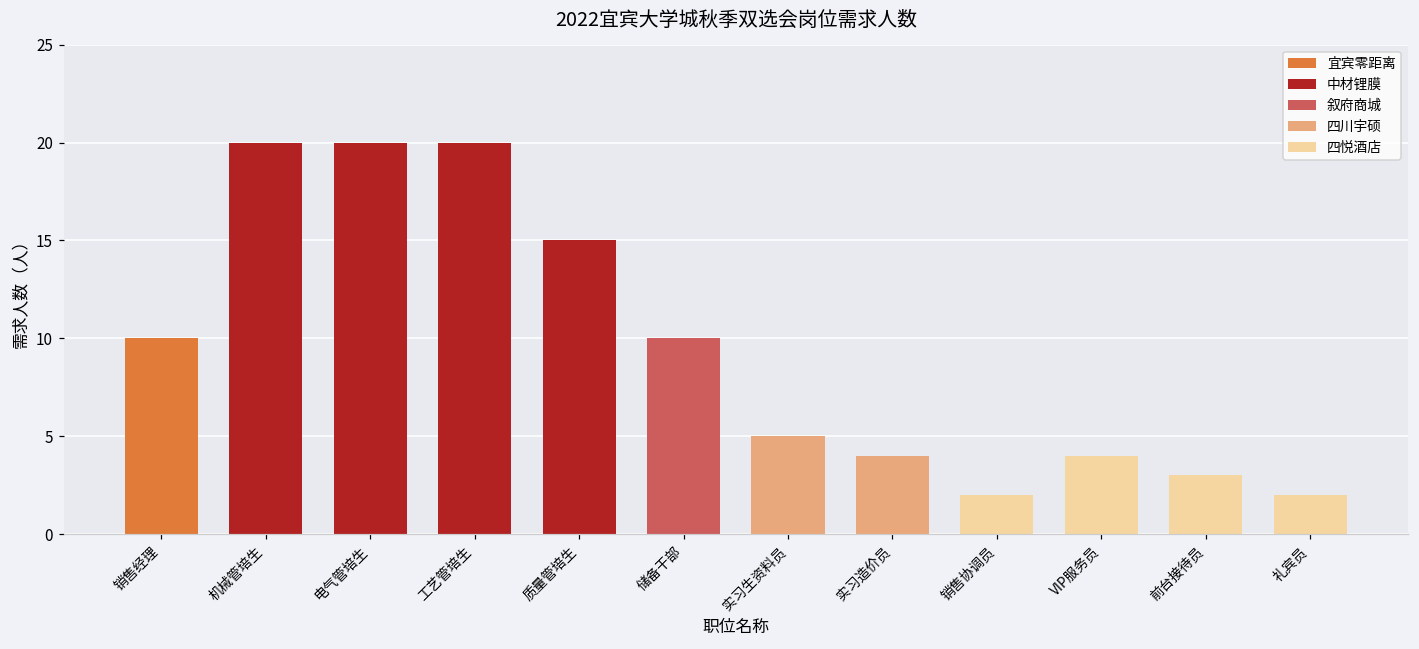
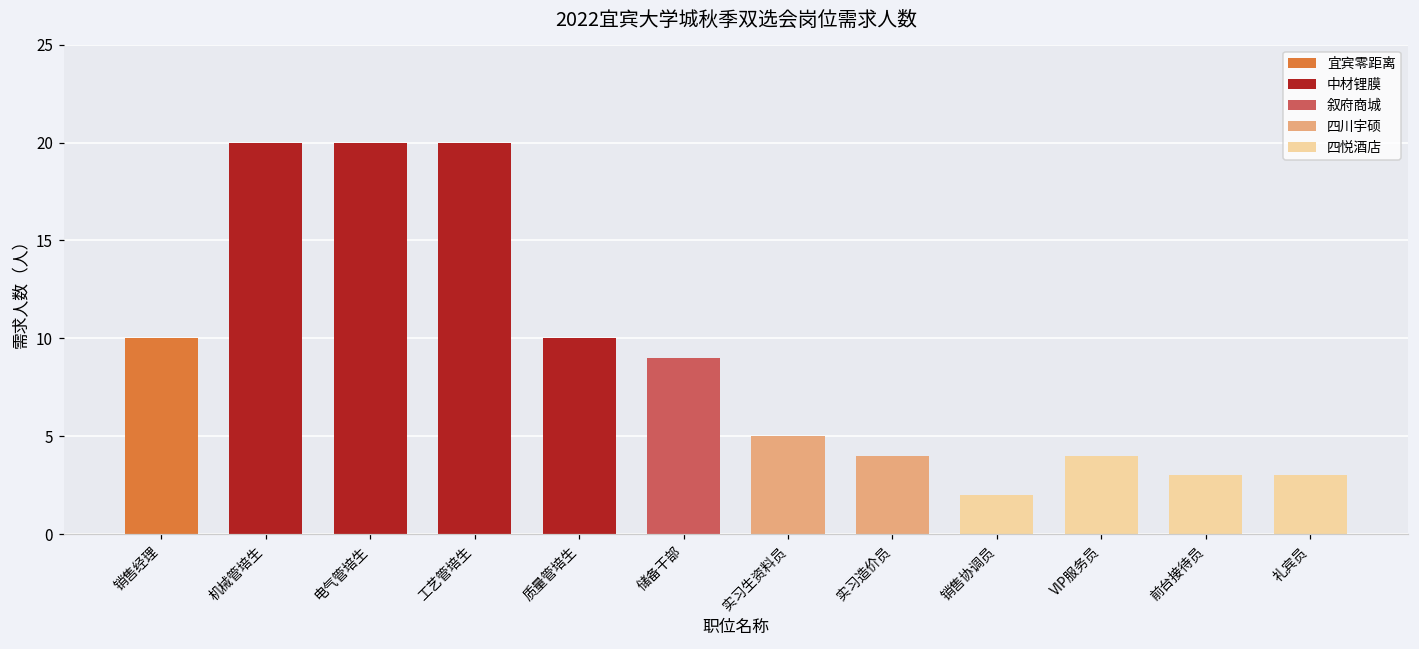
  {
    "销售经理": 10,
    "机械管培生": 20,
    "电气管培生": 20,
    "工艺管培生": 20,
-   "质量管培生": 15,
-   "储备干部": 10,
+   "质量管培生": 10,
+   "储备干部": 9,
    "实习生资料员": 5,
    "实习造价员": 4,
    "销售协调员": 2,
    "VIP服务员": 4,
    "前台接待员": 3,
-   "礼宾员": 2
+   "礼宾员": 3
  }
